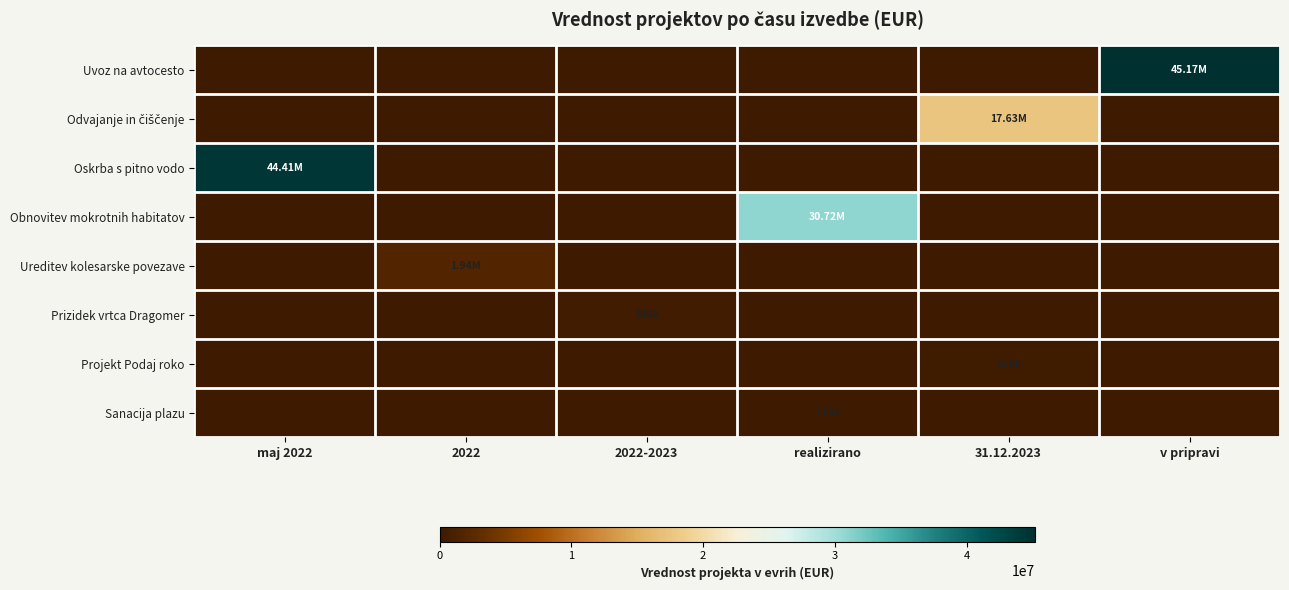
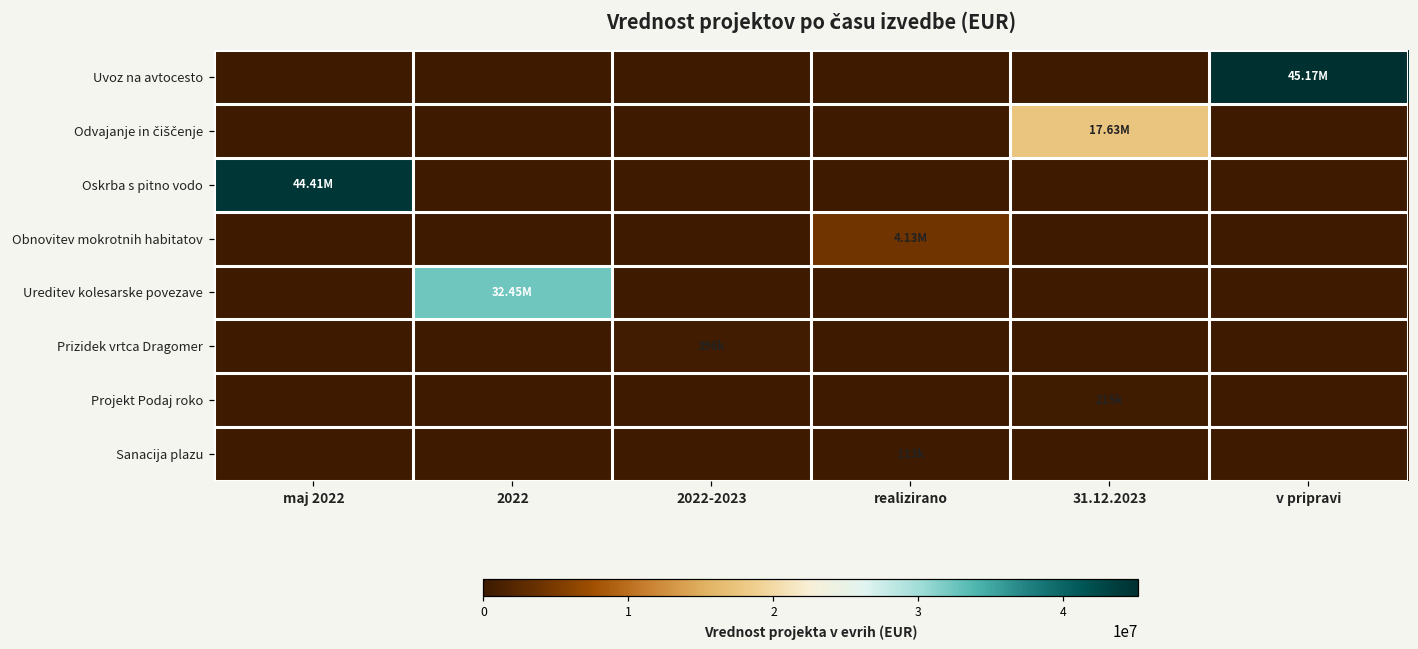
  {
    "Uvoz na avtocesto": {
      "v pripravi": "45.17M"
    },
    "Odvajanje in čiščenje": {
      "31.12.2023": "17.63M"
    },
    "Oskrba s pitno vodo": {
      "maj 2022": "44.41M"
    },
    "Obnovitev mokrotnih habitatov": {
-     "realizirano": "30.72M"
+     "realizirano": "4.13M"
    },
    "Ureditev kolesarske povezave": {
-     "2022": "1.94M"
+     "2022": "32.45M"
    }
  }
